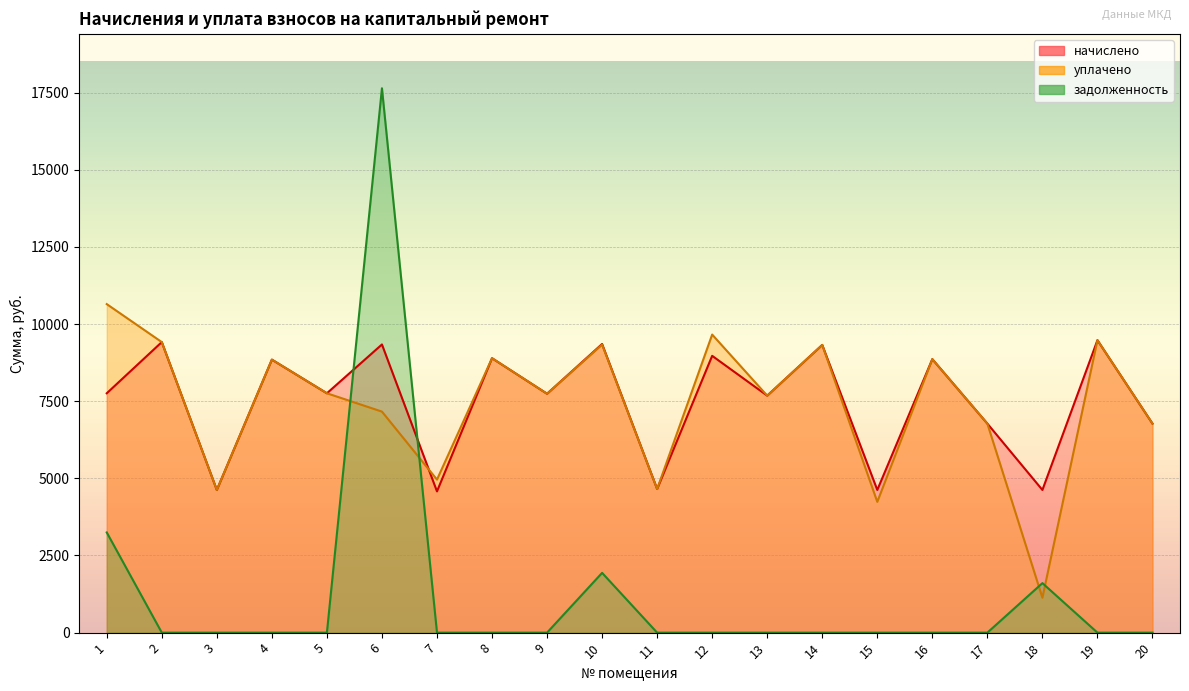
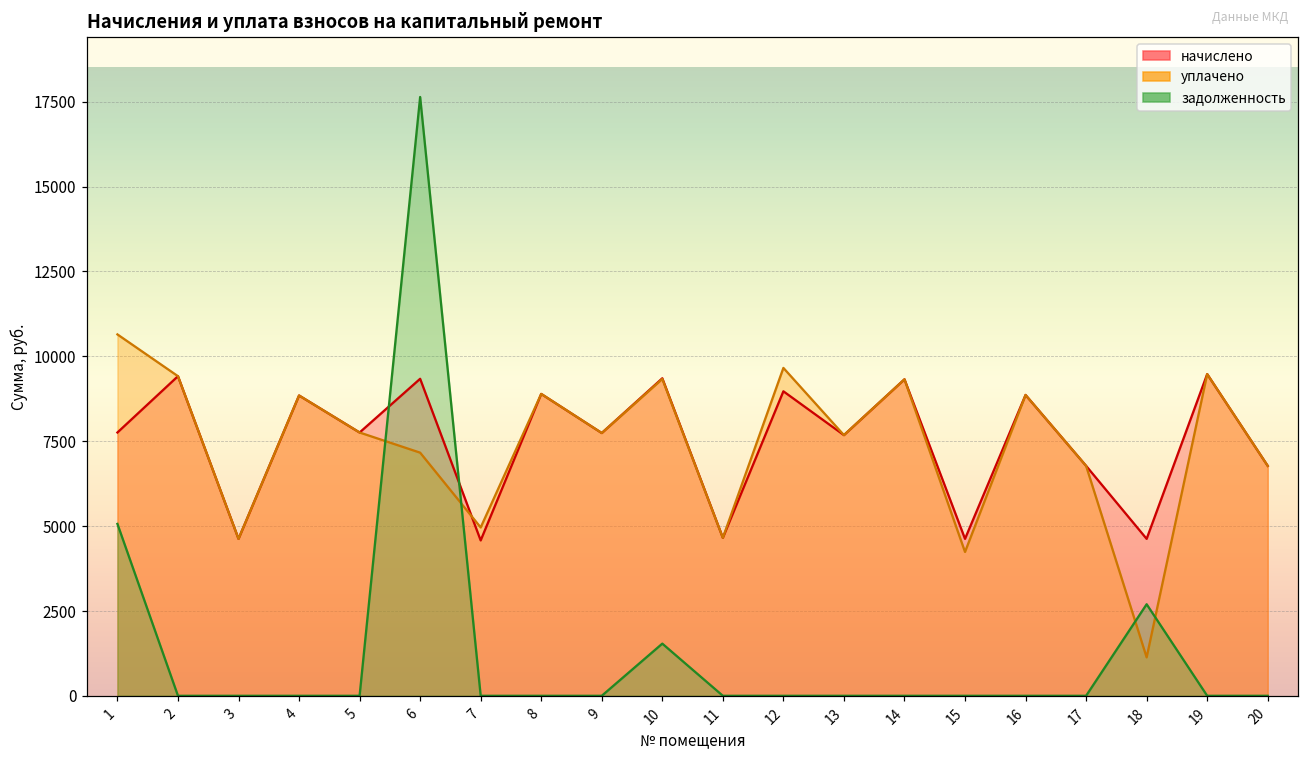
  {
    "задолженность": {
-     "1": 3200,
+     "1": 5100,
      "2": 0,
      "3": 0,
      "4": 0,
      "5": 0,
      "6": 17600,
      "7": 0,
      "8": 0,
      "9": 0,
-     "10": 1900,
+     "10": 1500,
      "11": 0,
      "12": 0,
      "13": 0,
      "14": 0,
      "15": 0,
      "16": 0,
      "17": 0,
-     "18": 1600,
+     "18": 2700,
      "19": 0,
      "20": 0
    }
  }
